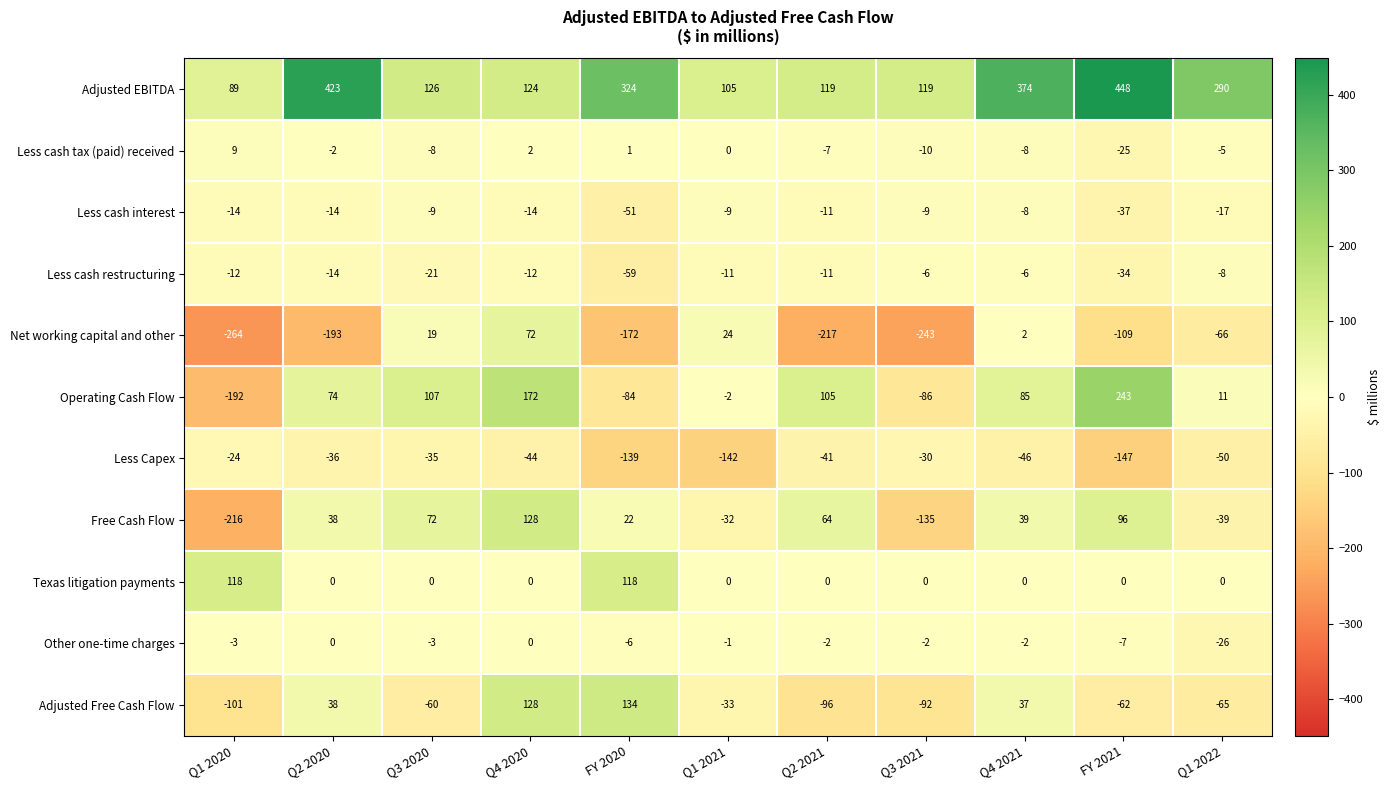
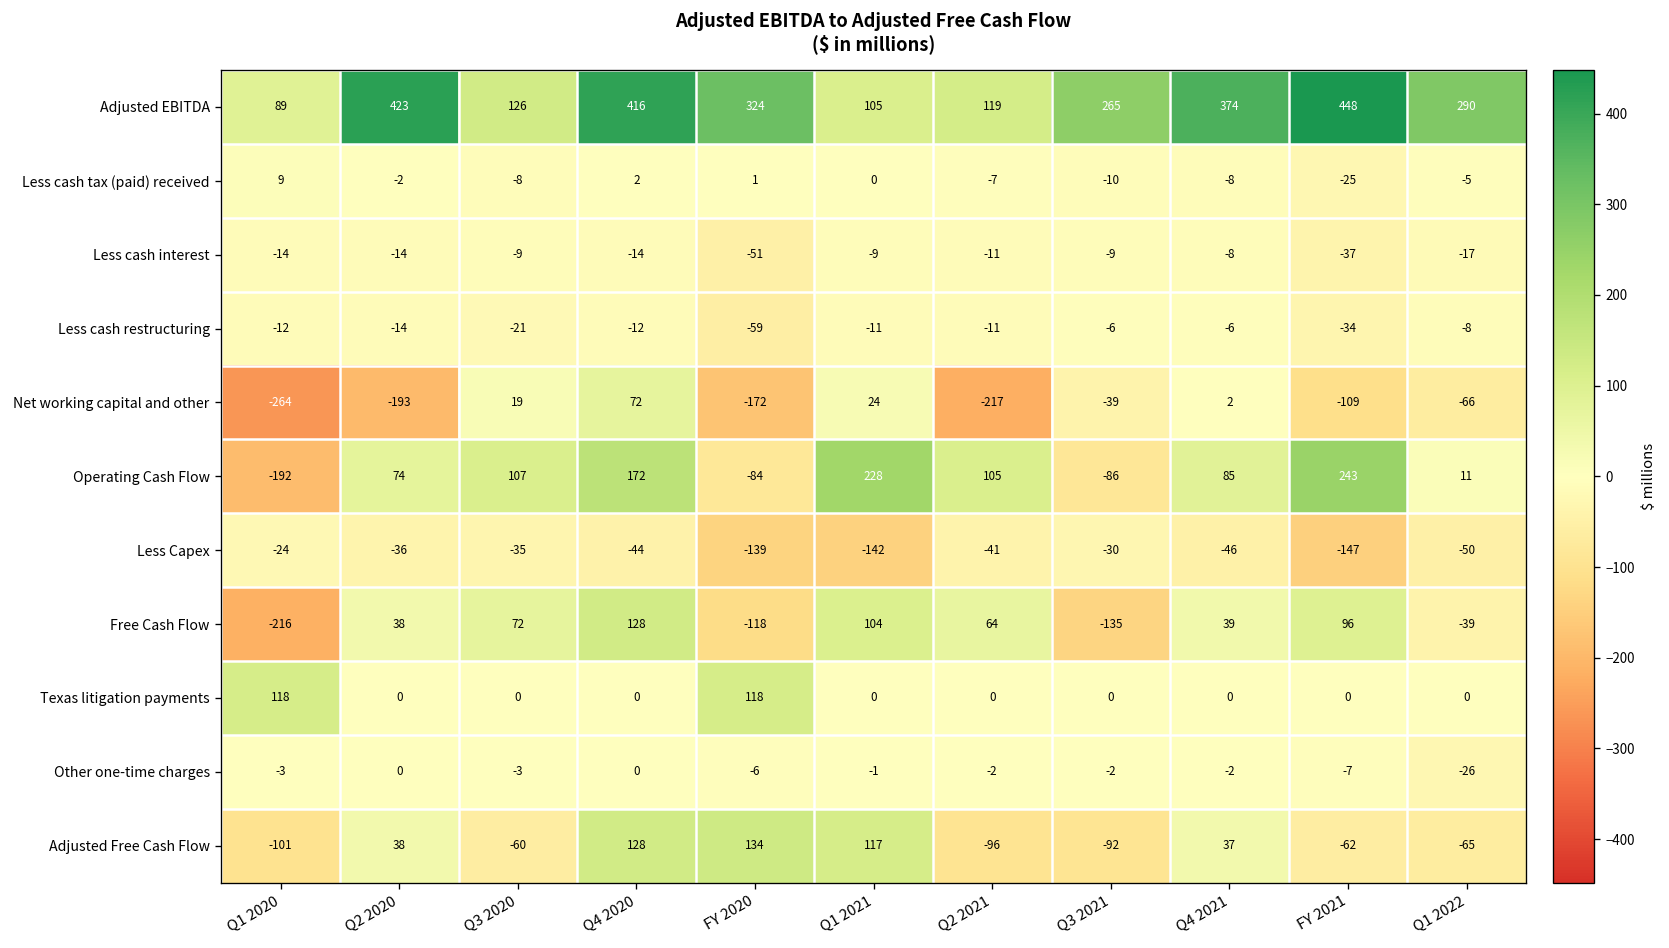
  {
    "Adjusted EBITDA": {
      "Q1 2020": 89,
      "Q2 2020": 423,
      "Q3 2020": 126,
-     "Q4 2020": 124,
+     "Q4 2020": 416,
      "FY 2020": 324,
      "Q1 2021": 105,
      "Q2 2021": 119,
-     "Q3 2021": 119,
+     "Q3 2021": 265,
      "Q4 2021": 374,
      "FY 2021": 448,
      "Q1 2022": 290
    },
    "Less cash tax (paid) received": {
      "Q1 2020": 9,
      "Q2 2020": -2,
      "Q3 2020": -8,
      "Q4 2020": 2,
      "FY 2020": 1,
      "Q1 2021": 0,
      "Q2 2021": -7,
      "Q3 2021": -10,
      "Q4 2021": -8,
      "FY 2021": -25,
      "Q1 2022": -5
    },
    "Less cash interest": {
      "Q1 2020": -14,
      "Q2 2020": -14,
      "Q3 2020": -9,
      "Q4 2020": -14,
      "FY 2020": -51,
      "Q1 2021": -9,
      "Q2 2021": -11,
      "Q3 2021": -9,
      "Q4 2021": -8,
      "FY 2021": -37,
      "Q1 2022": -17
    },
    "Less cash restructuring": {
      "Q1 2020": -12,
      "Q2 2020": -14,
      "Q3 2020": -21,
      "Q4 2020": -12,
      "FY 2020": -59,
      "Q1 2021": -11,
      "Q2 2021": -11,
      "Q3 2021": -6,
      "Q4 2021": -6,
      "FY 2021": -34,
      "Q1 2022": -8
    },
    "Net working capital and other": {
      "Q1 2020": -264,
      "Q2 2020": -193,
      "Q3 2020": 19,
      "Q4 2020": 72,
      "FY 2020": -172,
      "Q1 2021": 24,
      "Q2 2021": -217,
-     "Q3 2021": -243,
+     "Q3 2021": -39,
      "Q4 2021": 2,
      "FY 2021": -109,
      "Q1 2022": -66
    },
    "Operating Cash Flow": {
      "Q1 2020": -192,
      "Q2 2020": 74,
      "Q3 2020": 107,
      "Q4 2020": 172,
      "FY 2020": -84,
-     "Q1 2021": -2,
+     "Q1 2021": 228,
      "Q2 2021": 105,
      "Q3 2021": -86,
      "Q4 2021": 85,
      "FY 2021": 243,
      "Q1 2022": 11
    },
    "Less Capex": {
      "Q1 2020": -24,
      "Q2 2020": -36,
      "Q3 2020": -35,
      "Q4 2020": -44,
      "FY 2020": -139,
      "Q1 2021": -142,
      "Q2 2021": -41,
      "Q3 2021": -30,
      "Q4 2021": -46,
      "FY 2021": -147,
      "Q1 2022": -50
    },
    "Free Cash Flow": {
      "Q1 2020": -216,
      "Q2 2020": 38,
      "Q3 2020": 72,
      "Q4 2020": 128,
-     "FY 2020": 22,
-     "Q1 2021": -32,
+     "FY 2020": -118,
+     "Q1 2021": 104,
      "Q2 2021": 64,
      "Q3 2021": -135,
      "Q4 2021": 39,
      "FY 2021": 96,
      "Q1 2022": -39
    },
    "Texas litigation payments": {
      "Q1 2020": 118,
      "Q2 2020": 0,
      "Q3 2020": 0,
      "Q4 2020": 0,
      "FY 2020": 118,
      "Q1 2021": 0,
      "Q2 2021": 0,
      "Q3 2021": 0,
      "Q4 2021": 0,
      "FY 2021": 0,
      "Q1 2022": 0
    },
    "Other one-time charges": {
      "Q1 2020": -3,
      "Q2 2020": 0,
      "Q3 2020": -3,
      "Q4 2020": 0,
      "FY 2020": -6,
      "Q1 2021": -1,
      "Q2 2021": -2,
      "Q3 2021": -2,
      "Q4 2021": -2,
      "FY 2021": -7,
      "Q1 2022": -26
    },
    "Adjusted Free Cash Flow": {
      "Q1 2020": -101,
      "Q2 2020": 38,
      "Q3 2020": -60,
      "Q4 2020": 128,
      "FY 2020": 134,
-     "Q1 2021": -33,
+     "Q1 2021": 117,
      "Q2 2021": -96,
      "Q3 2021": -92,
      "Q4 2021": 37,
      "FY 2021": -62,
      "Q1 2022": -65
    }
  }
